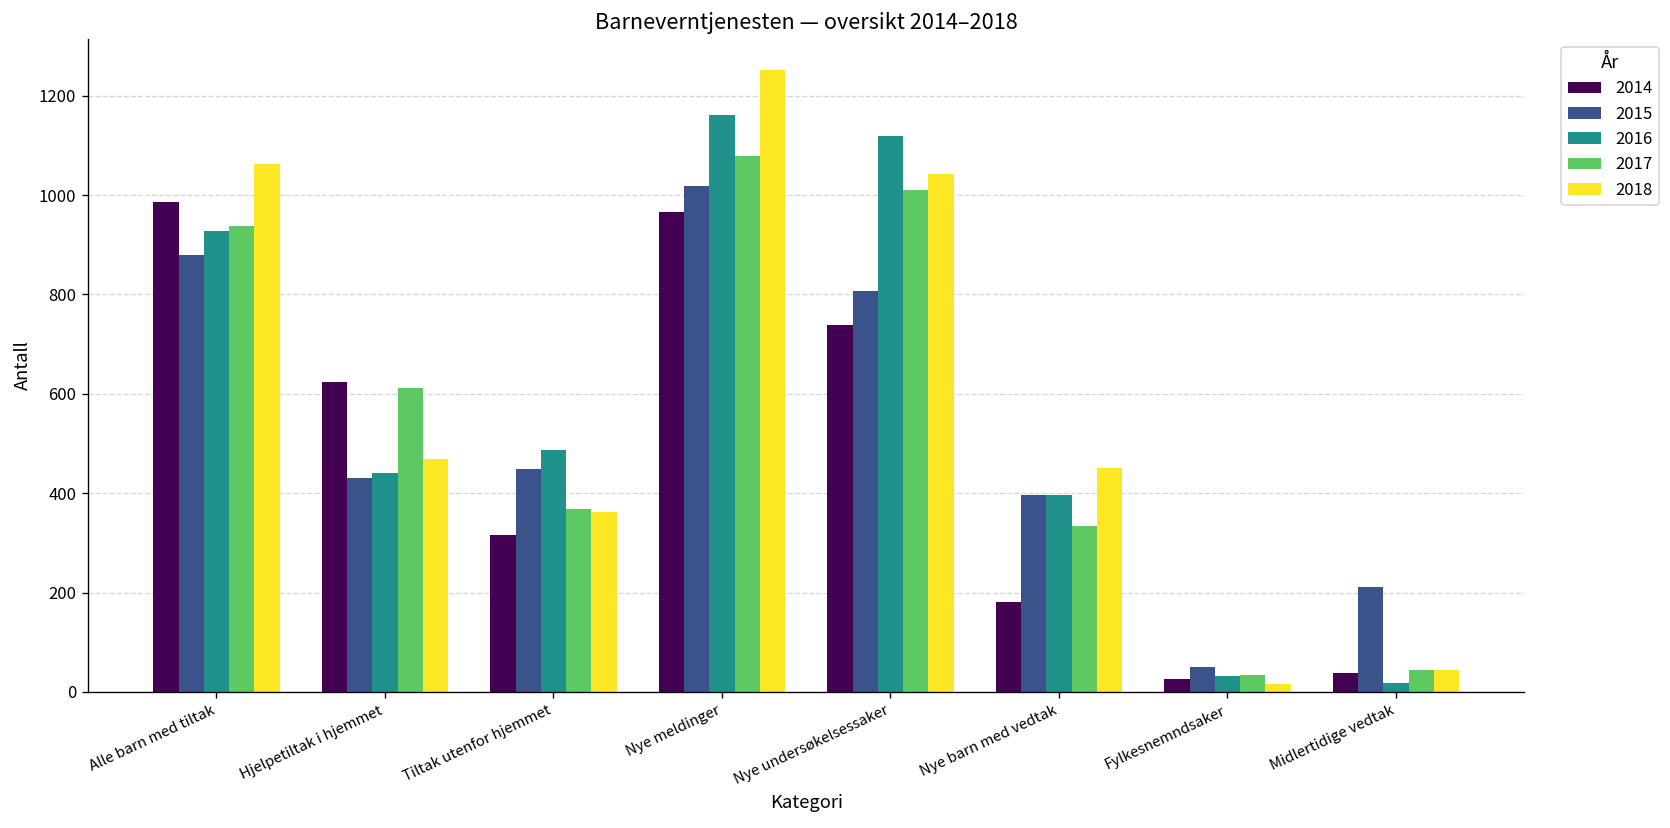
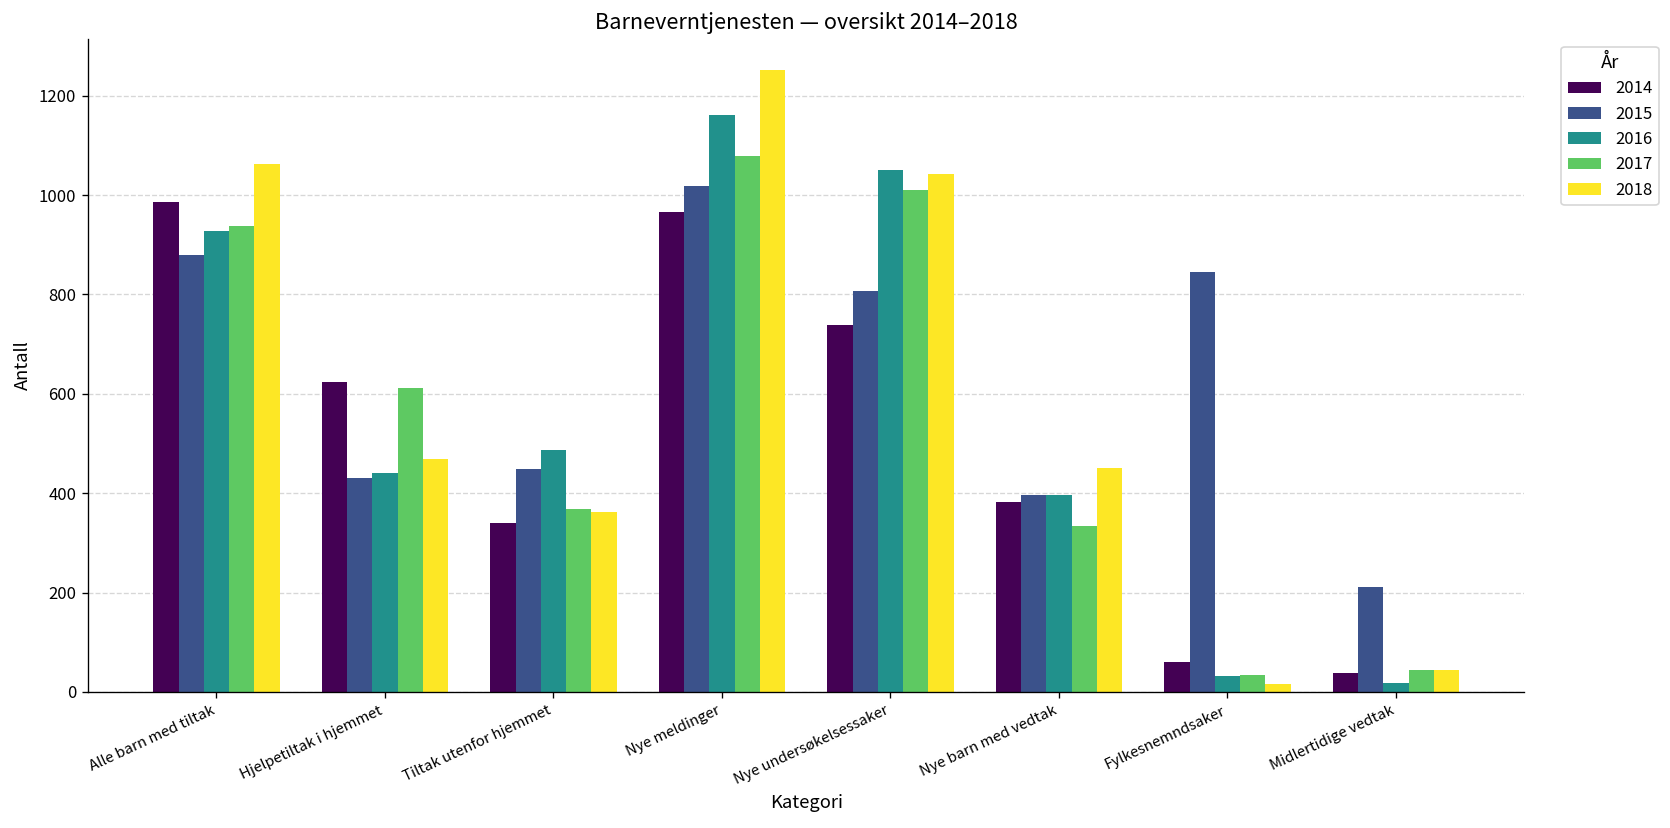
  {
    "2014": {
      "Alle barn med tiltak": 990,
      "Hjelpetiltak i hjemmet": 620,
-     "Tiltak utenfor hjemmet": 320,
+     "Tiltak utenfor hjemmet": 340,
      "Nye meldinger": 970,
      "Nye undersøkelsessaker": 740,
-     "Nye barn med vedtak": 180,
-     "Fylkesnemndsaker": 30,
+     "Nye barn med vedtak": 380,
+     "Fylkesnemndsaker": 60,
      "Midlertidige vedtak": 40
    },
    "2015": {
      "Alle barn med tiltak": 880,
      "Hjelpetiltak i hjemmet": 430,
      "Tiltak utenfor hjemmet": 450,
      "Nye meldinger": 1020,
      "Nye undersøkelsessaker": 810,
      "Nye barn med vedtak": 400,
-     "Fylkesnemndsaker": 50,
+     "Fylkesnemndsaker": 850,
      "Midlertidige vedtak": 210
    },
    "2016": {
      "Alle barn med tiltak": 930,
      "Hjelpetiltak i hjemmet": 440,
      "Tiltak utenfor hjemmet": 490,
      "Nye meldinger": 1160,
-     "Nye undersøkelsessaker": 1120,
+     "Nye undersøkelsessaker": 1050,
      "Nye barn med vedtak": 400,
      "Fylkesnemndsaker": 30,
      "Midlertidige vedtak": 20
    },
    "2017": {
      "Alle barn med tiltak": 940,
      "Hjelpetiltak i hjemmet": 610,
      "Tiltak utenfor hjemmet": 370,
      "Nye meldinger": 1080,
      "Nye undersøkelsessaker": 1010,
      "Nye barn med vedtak": 330,
      "Fylkesnemndsaker": 30,
      "Midlertidige vedtak": 50
    },
    "2018": {
      "Alle barn med tiltak": 1060,
      "Hjelpetiltak i hjemmet": 470,
      "Tiltak utenfor hjemmet": 360,
      "Nye meldinger": 1250,
      "Nye undersøkelsessaker": 1040,
      "Nye barn med vedtak": 450,
      "Fylkesnemndsaker": 20,
      "Midlertidige vedtak": 50
    }
  }
